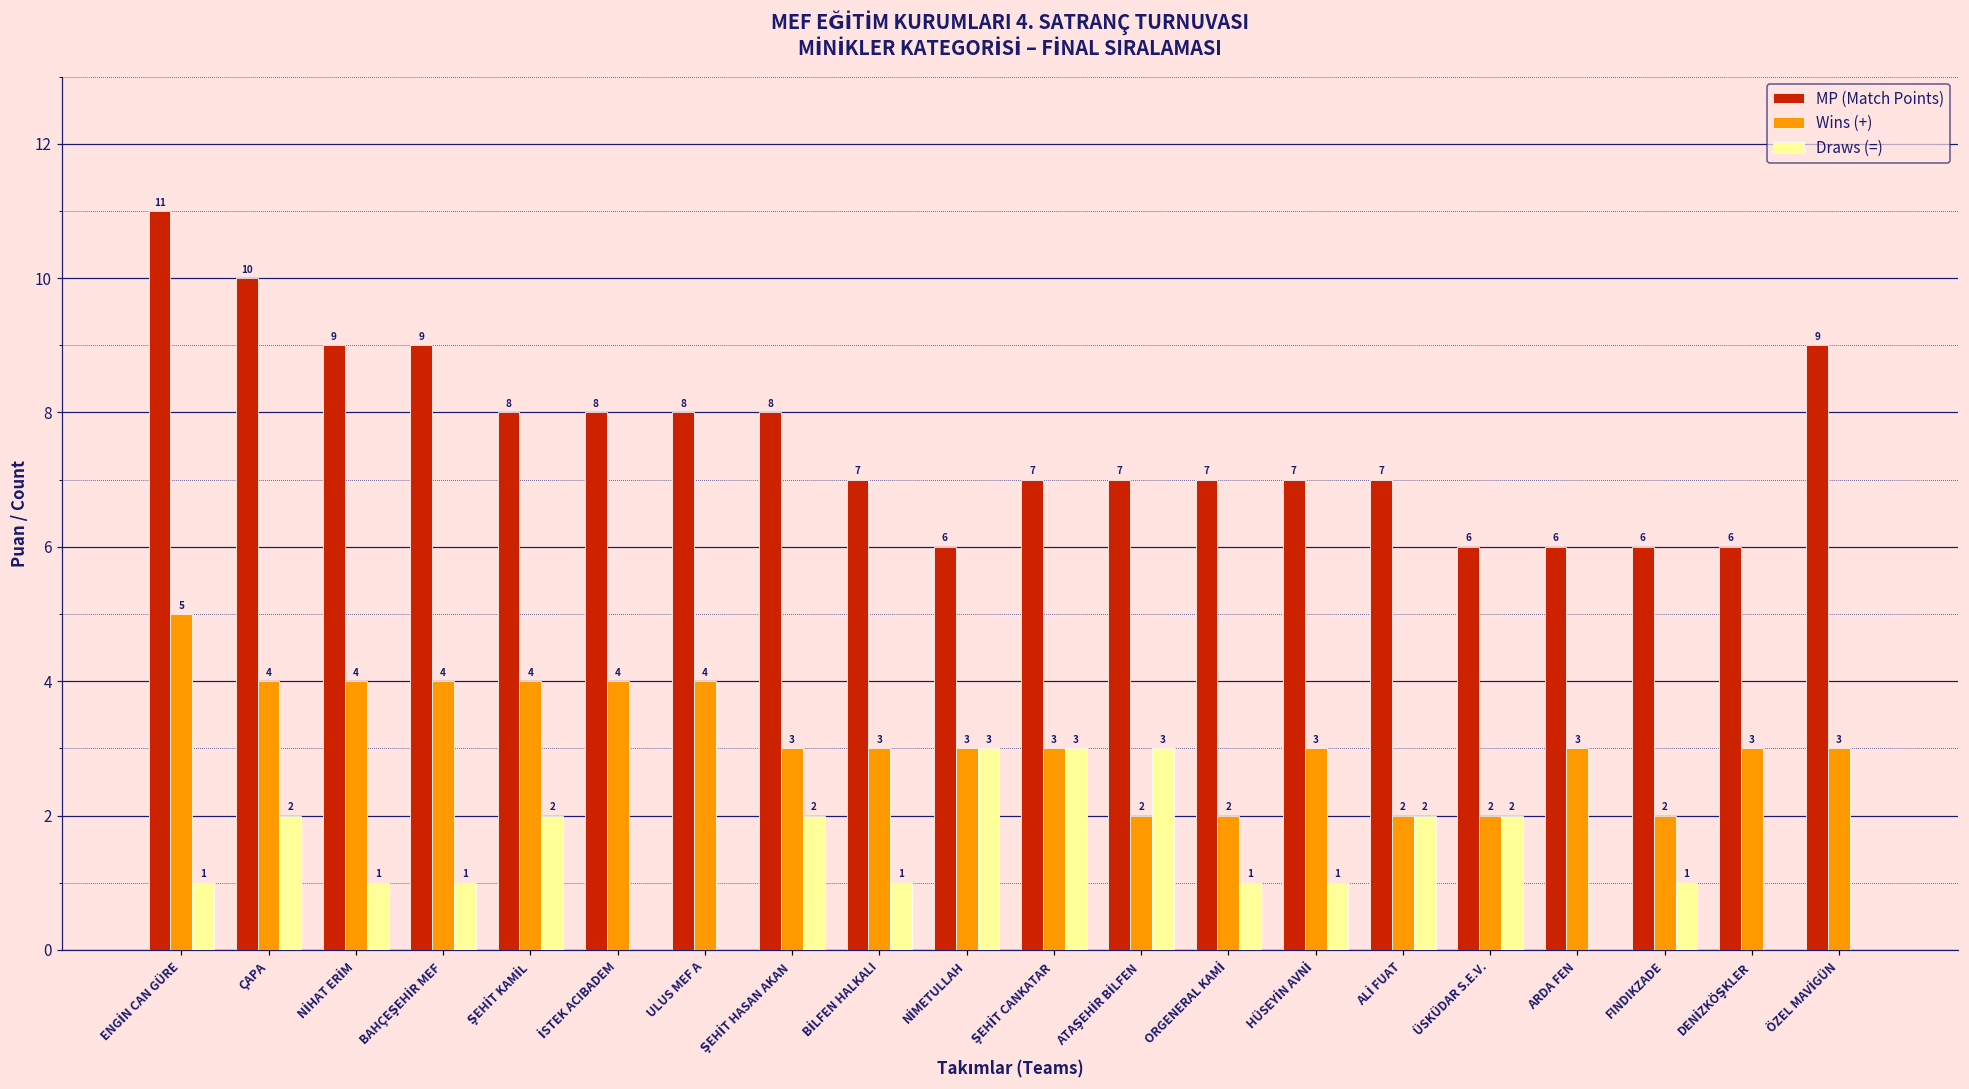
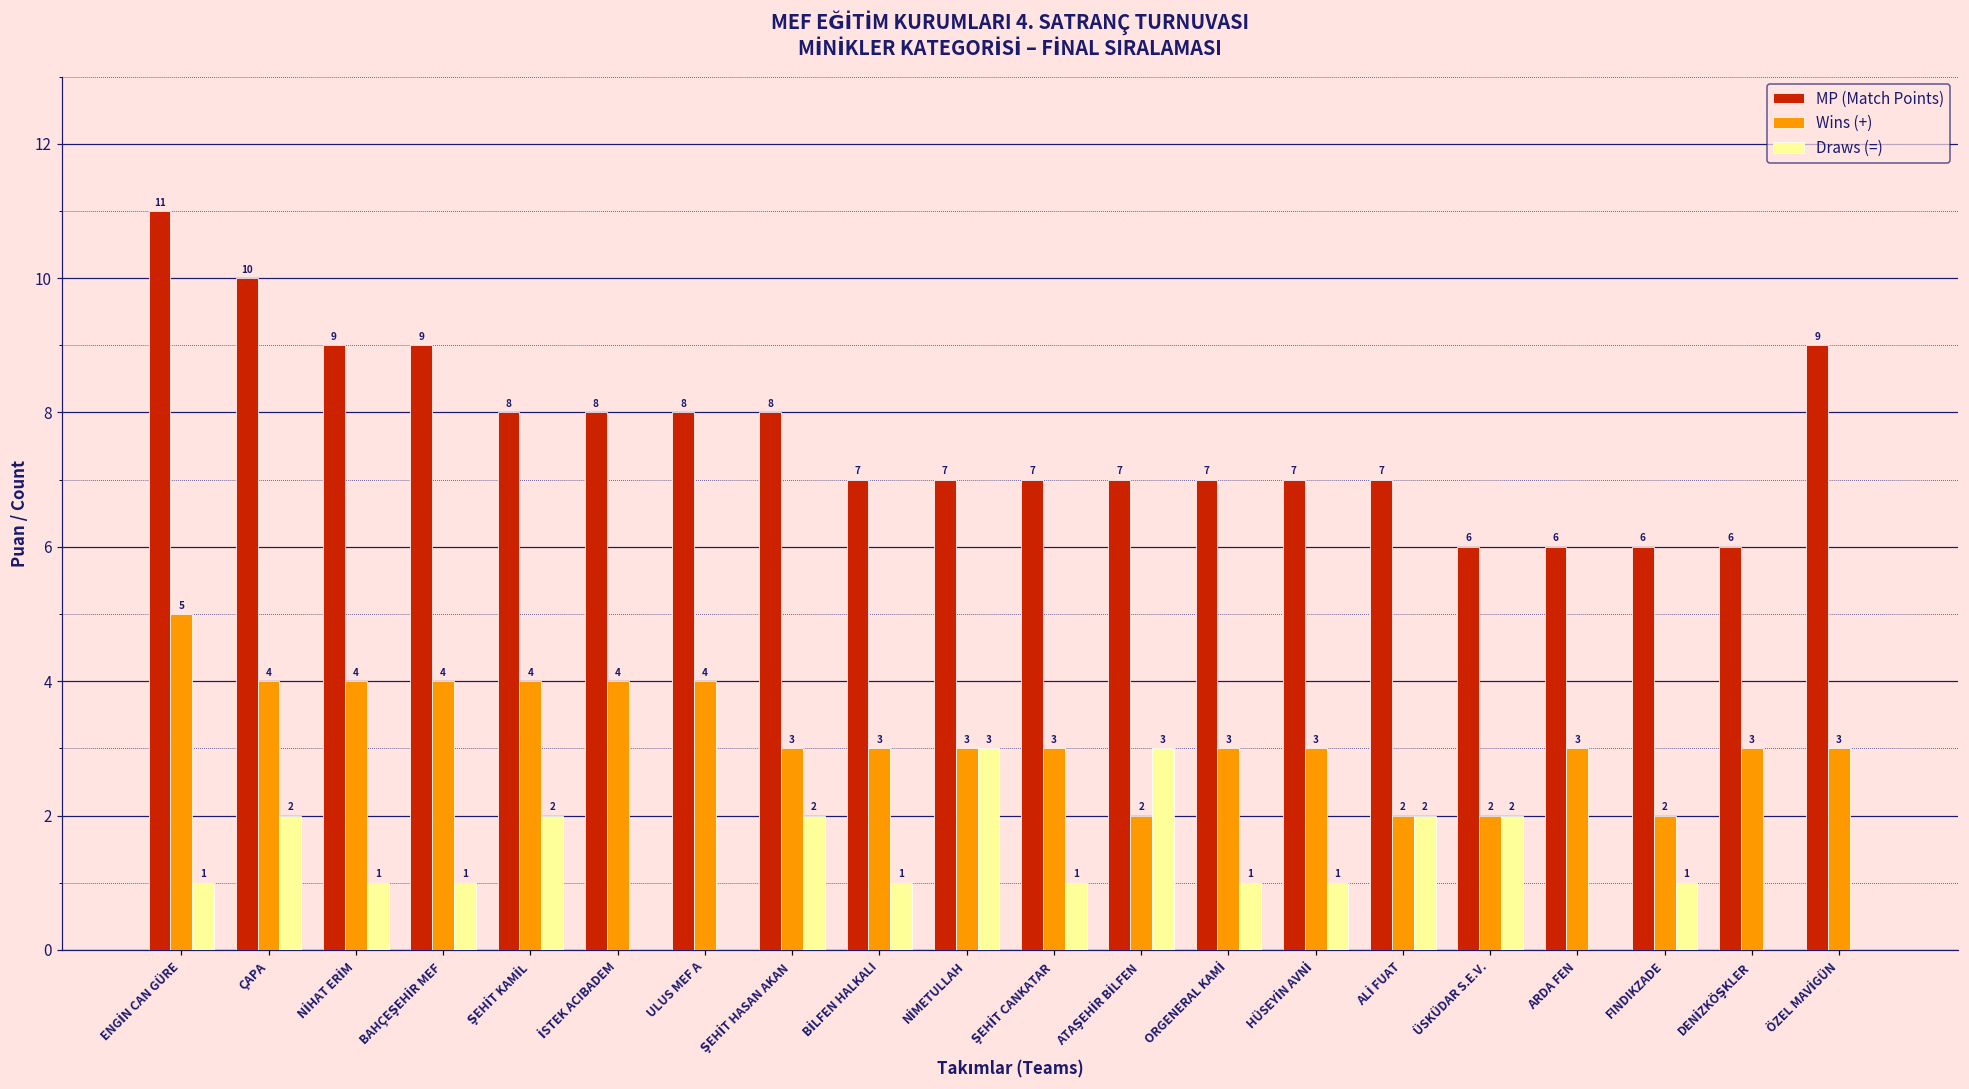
  {
    "MP (Match Points)": {
      "ENGİN CAN GÜRE": 11,
      "ÇAPA": 10,
      "NİHAT ERİM": 9,
      "BAHÇEŞEHİR MEF": 9,
      "ŞEHİT KAMİL": 8,
      "İSTEK ACIBADEM": 8,
      "ULUS MEF A": 8,
      "ŞEHİT HASAN AKAN": 8,
      "BİLFEN HALKALI": 7,
-     "NİMETULLAH": 6,
+     "NİMETULLAH": 7,
      "ŞEHİT CANKATAR": 7,
      "ATAŞEHİR BİLFEN": 7,
      "ORGENERAL KAMİ": 7,
      "HÜSEYİN AVNİ": 7,
      "ALİ FUAT": 7,
      "ÜSKÜDAR S.E.V.": 6,
      "ARDA FEN": 6,
      "FINDIKZADE": 6,
      "DENİZKÖŞKLER": 6,
      "ÖZEL MAVİGÜN": 9
    },
    "Wins (+)": {
      "ENGİN CAN GÜRE": 5,
      "ÇAPA": 4,
      "NİHAT ERİM": 4,
      "BAHÇEŞEHİR MEF": 4,
      "ŞEHİT KAMİL": 4,
      "İSTEK ACIBADEM": 4,
      "ULUS MEF A": 4,
      "ŞEHİT HASAN AKAN": 3,
      "BİLFEN HALKALI": 3,
      "NİMETULLAH": 3,
      "ŞEHİT CANKATAR": 3,
      "ATAŞEHİR BİLFEN": 2,
-     "ORGENERAL KAMİ": 2,
+     "ORGENERAL KAMİ": 3,
      "HÜSEYİN AVNİ": 3,
      "ALİ FUAT": 2,
      "ÜSKÜDAR S.E.V.": 2,
      "ARDA FEN": 3,
      "FINDIKZADE": 2,
      "DENİZKÖŞKLER": 3,
      "ÖZEL MAVİGÜN": 3
    },
    "Draws (=)": {
      "ENGİN CAN GÜRE": 1,
      "ÇAPA": 2,
      "NİHAT ERİM": 1,
      "BAHÇEŞEHİR MEF": 1,
      "ŞEHİT KAMİL": 2,
      "ŞEHİT HASAN AKAN": 2,
      "BİLFEN HALKALI": 1,
      "NİMETULLAH": 3,
-     "ŞEHİT CANKATAR": 3,
+     "ŞEHİT CANKATAR": 1,
      "ATAŞEHİR BİLFEN": 3,
      "ORGENERAL KAMİ": 1,
      "HÜSEYİN AVNİ": 1,
      "ALİ FUAT": 2,
      "ÜSKÜDAR S.E.V.": 2,
      "FINDIKZADE": 1
    }
  }
